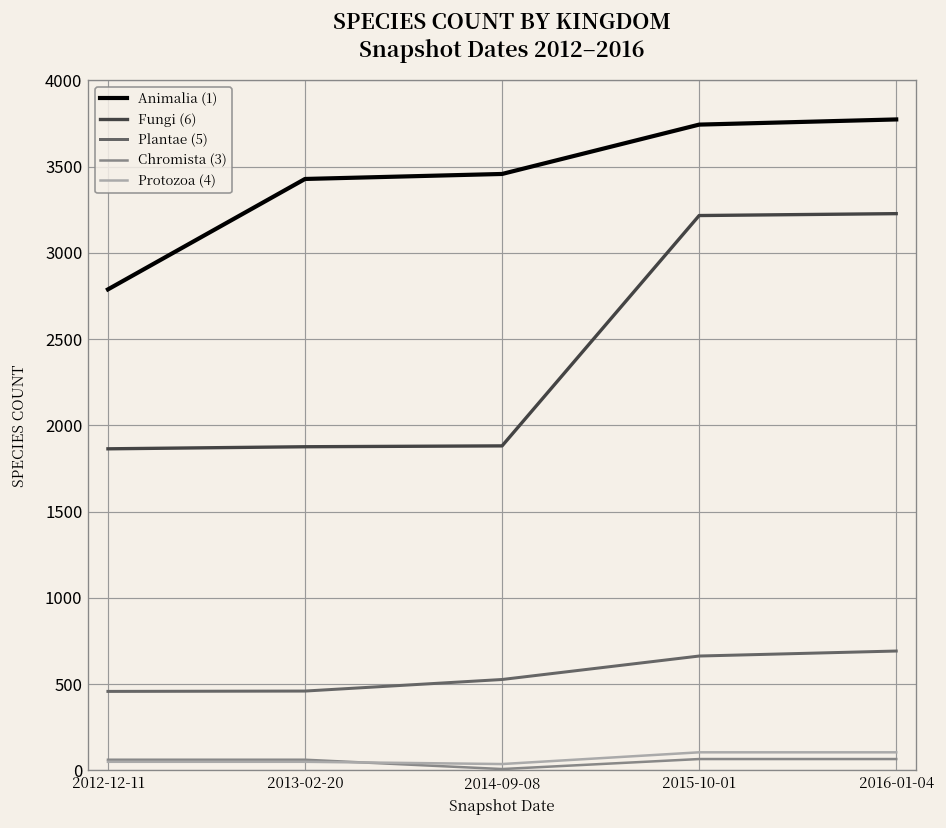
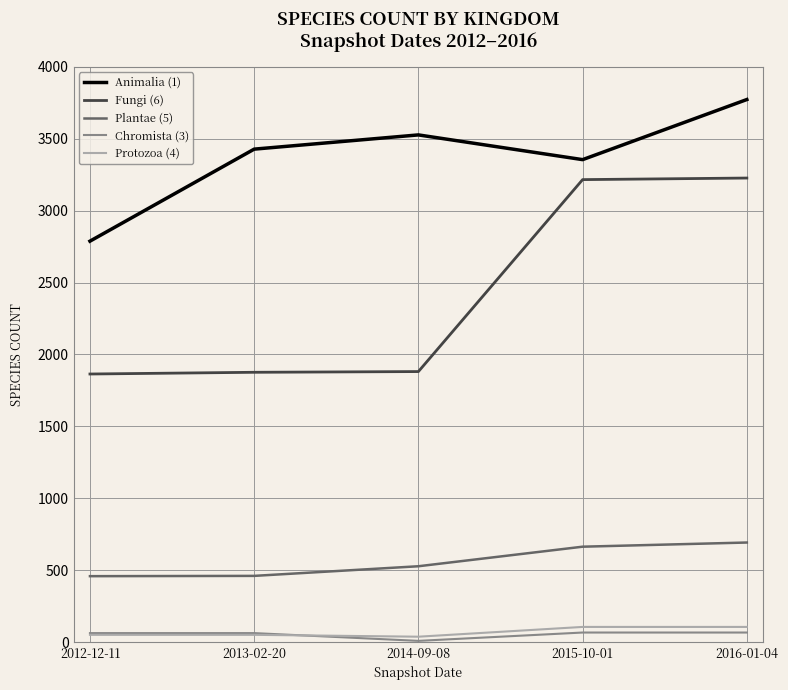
  {
    "Animalia (1)": {
      "2012-12-11": 2790,
      "2013-02-20": 3430,
-     "2014-09-08": 3460,
-     "2015-10-01": 3740,
+     "2014-09-08": 3530,
+     "2015-10-01": 3360,
      "2016-01-04": 3770
    }
  }
